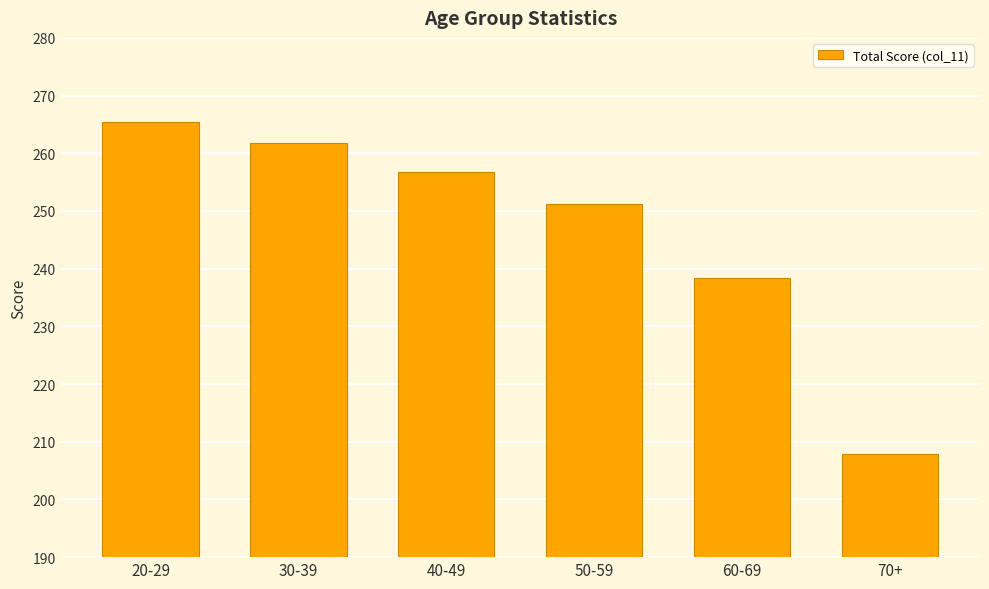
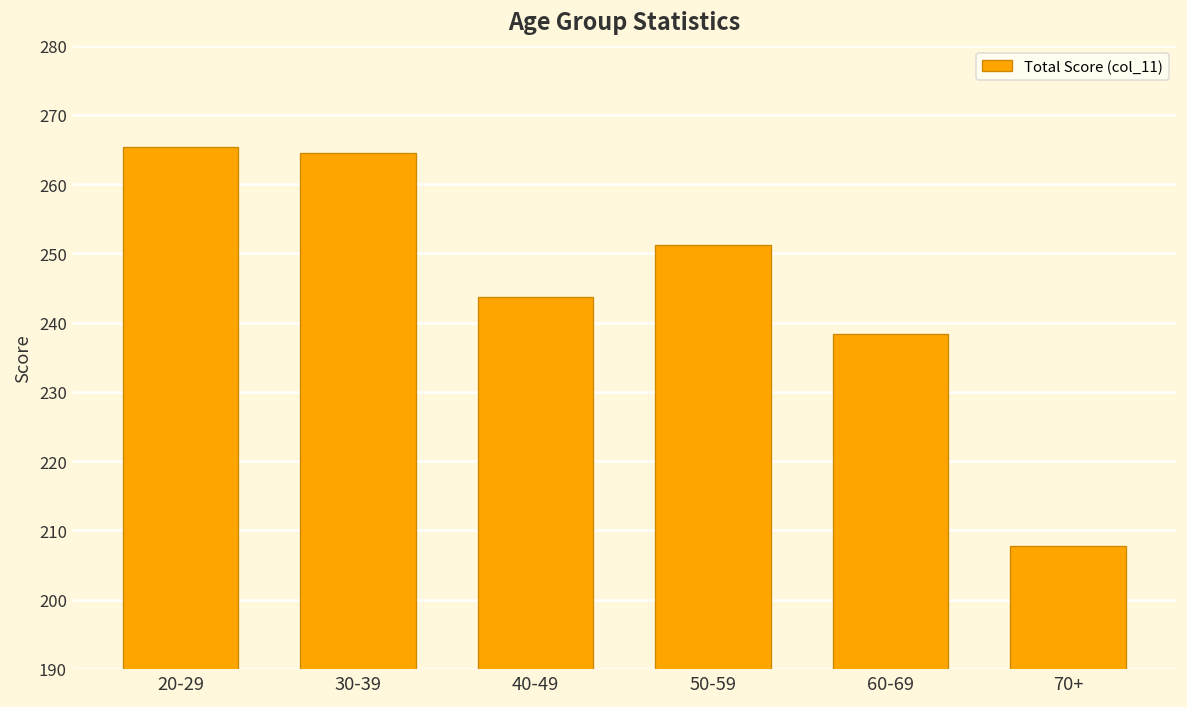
  {
    "20-29": 265,
-   "30-39": 262,
-   "40-49": 257,
+   "30-39": 265,
+   "40-49": 244,
    "50-59": 251,
    "60-69": 238,
    "70+": 208
  }
